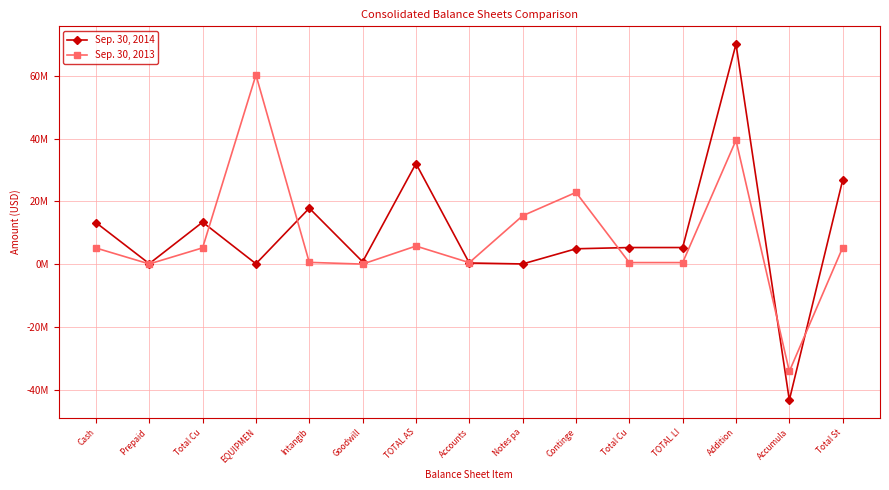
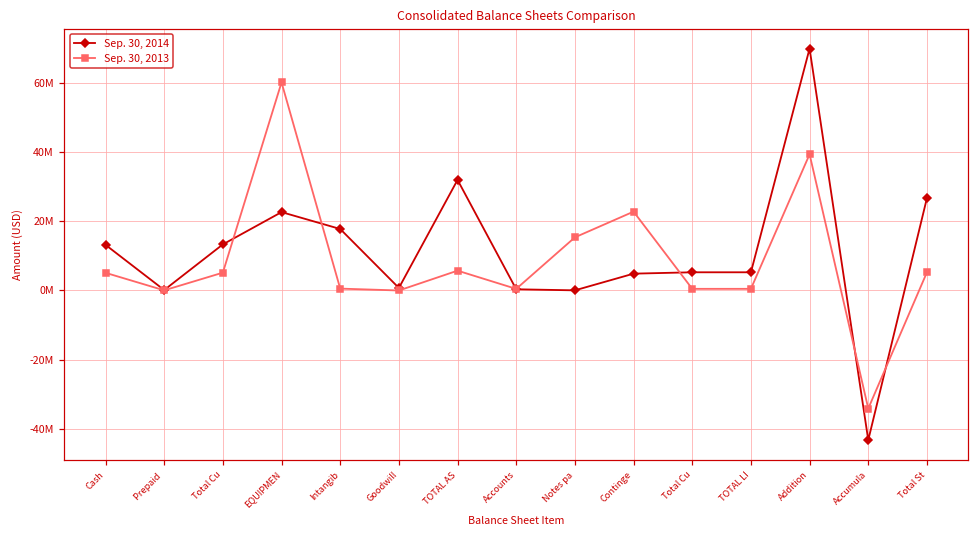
  {
    "Sep. 30, 2014": {
      "Cash": 13000000,
-     "EQUIPMEN": 0,
+     "EQUIPMEN": 23000000,
      "Intangib": 18000000,
      "TOTAL AS": 32000000,
      "Notes pa": 0,
      "Continge": 5000000,
      "TOTAL LI": 5000000,
      "Addition": 70000000,
      "Accumula": -43000000,
      "Total St": 27000000
    },
    "Sep. 30, 2013": {
      "Cash": 5000000,
      "EQUIPMEN": 60000000,
      "Intangib": 1000000,
      "TOTAL AS": 6000000,
      "Notes pa": 15000000,
      "Continge": 23000000,
      "TOTAL LI": 0,
      "Addition": 39000000,
      "Accumula": -34000000,
      "Total St": 5000000
    }
  }
